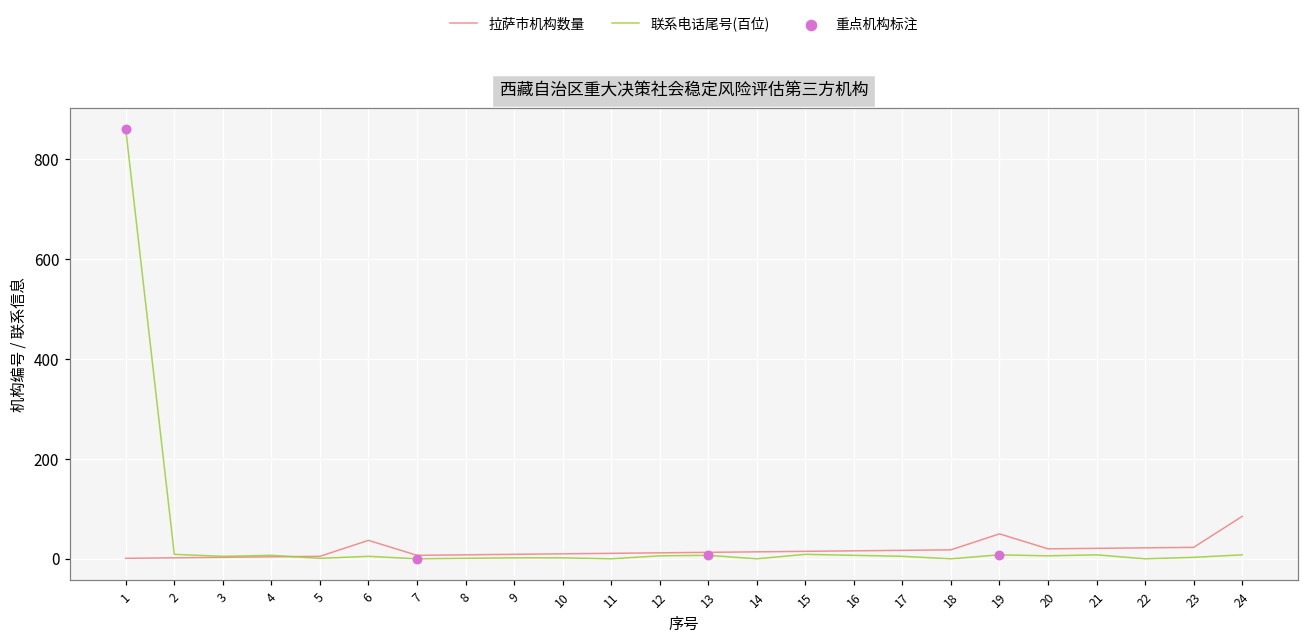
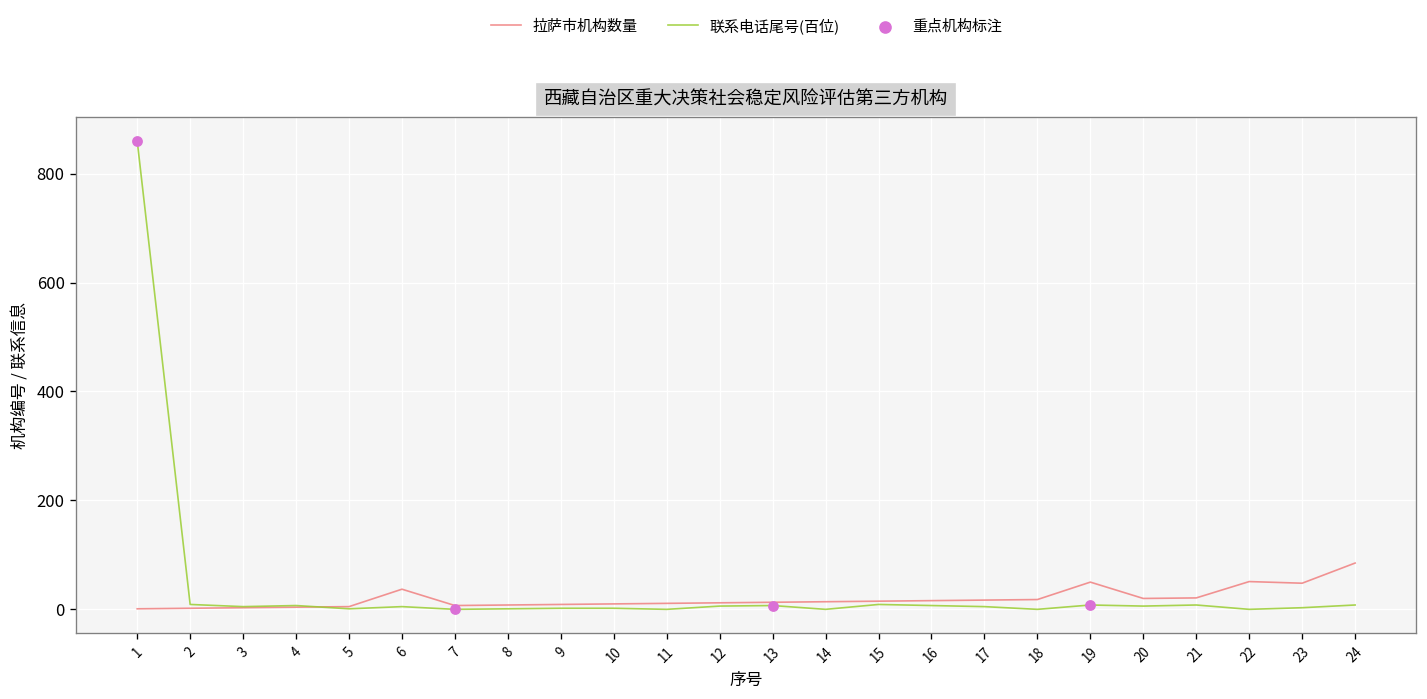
  {
    "拉萨市机构数量": {
      "1": 0,
      "2": 0,
      "6": 40,
      "7": 10,
      "8": 10,
      "9": 10,
      "10": 10,
      "11": 10,
      "12": 10,
      "13": 10,
      "14": 10,
      "15": 20,
      "16": 20,
      "17": 20,
      "18": 20,
      "19": 50,
      "20": 20,
      "21": 20,
-     "22": 20,
-     "23": 20,
+     "22": 50,
+     "23": 50,
      "24": 90
    },
    "联系电话尾号(百位)": {
      "2": 10,
      "6": 10,
      "8": 0,
      "9": 0,
      "10": 0,
      "11": 0,
      "12": 10,
      "14": 0,
      "15": 10,
      "16": 10,
      "17": 10,
      "18": 0,
      "20": 10,
      "21": 10,
      "22": 0,
      "23": 0,
      "24": 10
    }
  }
